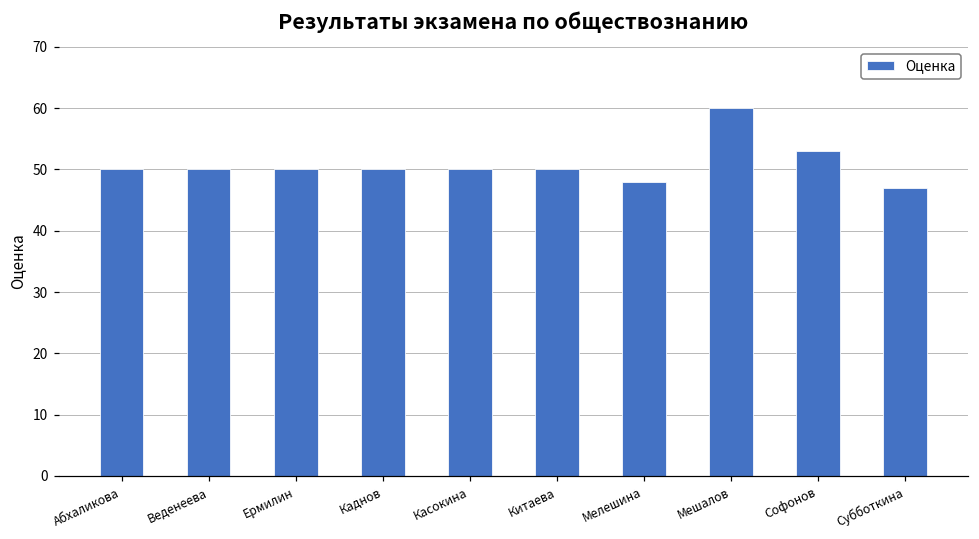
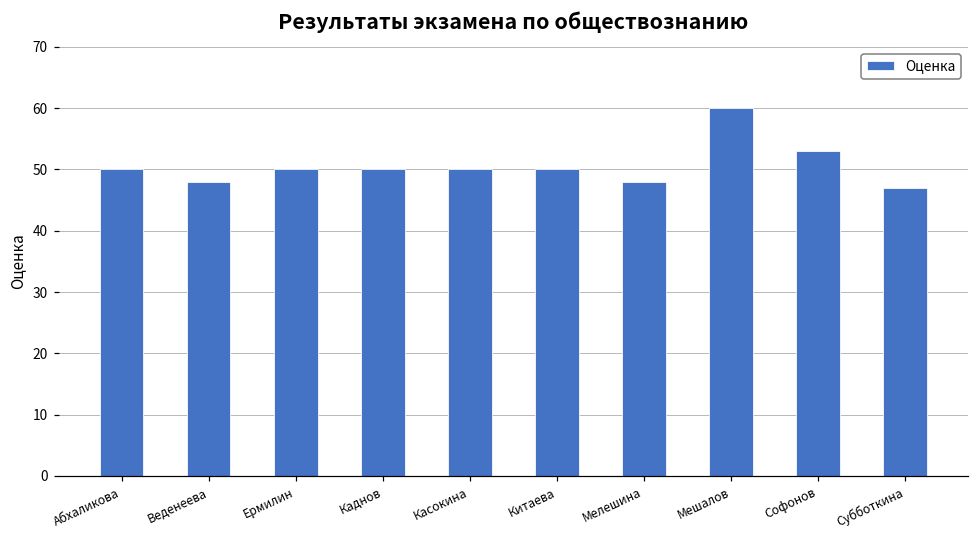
  {
    "Абхаликова": 50,
-   "Веденеева": 50,
+   "Веденеева": 48,
    "Ермилин": 50,
    "Каднов": 50,
    "Касокина": 50,
    "Китаева": 50,
    "Мелешина": 48,
    "Мешалов": 60,
    "Софонов": 53,
    "Субботкина": 47
  }
